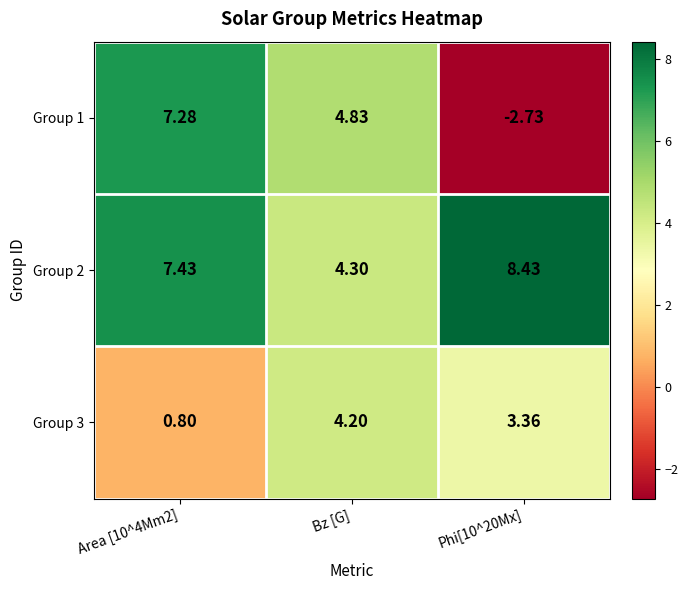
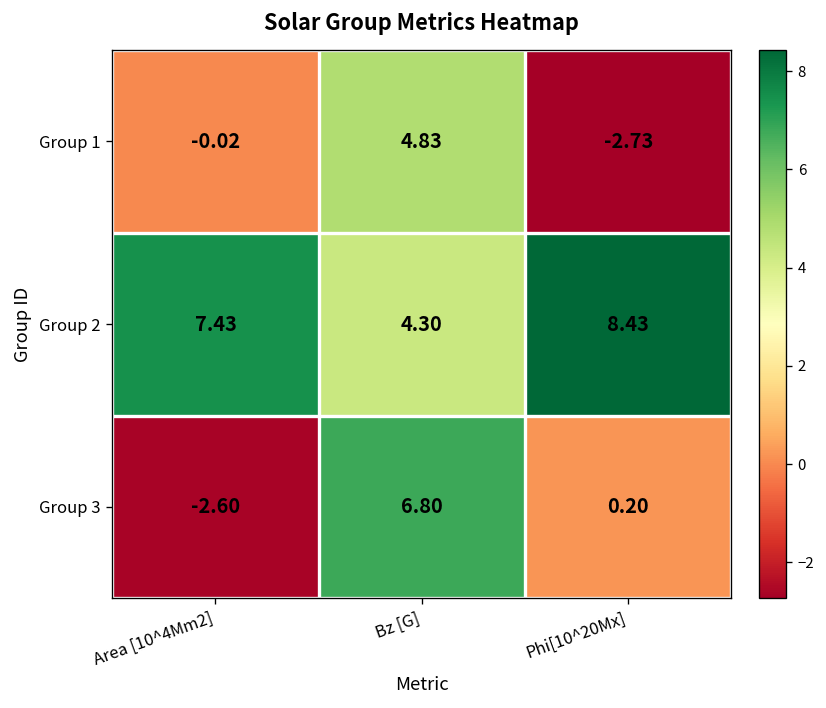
  {
    "Group 1": {
-     "Area [10^4Mm2]": 7.28,
+     "Area [10^4Mm2]": -0.02,
      "Bz [G]": 4.83,
      "Phi[10^20Mx]": -2.73
    },
    "Group 2": {
      "Area [10^4Mm2]": 7.43,
      "Bz [G]": 4.30,
      "Phi[10^20Mx]": 8.43
    },
    "Group 3": {
-     "Area [10^4Mm2]": 0.80,
-     "Bz [G]": 4.20,
-     "Phi[10^20Mx]": 3.36
+     "Area [10^4Mm2]": -2.60,
+     "Bz [G]": 6.80,
+     "Phi[10^20Mx]": 0.20
    }
  }
